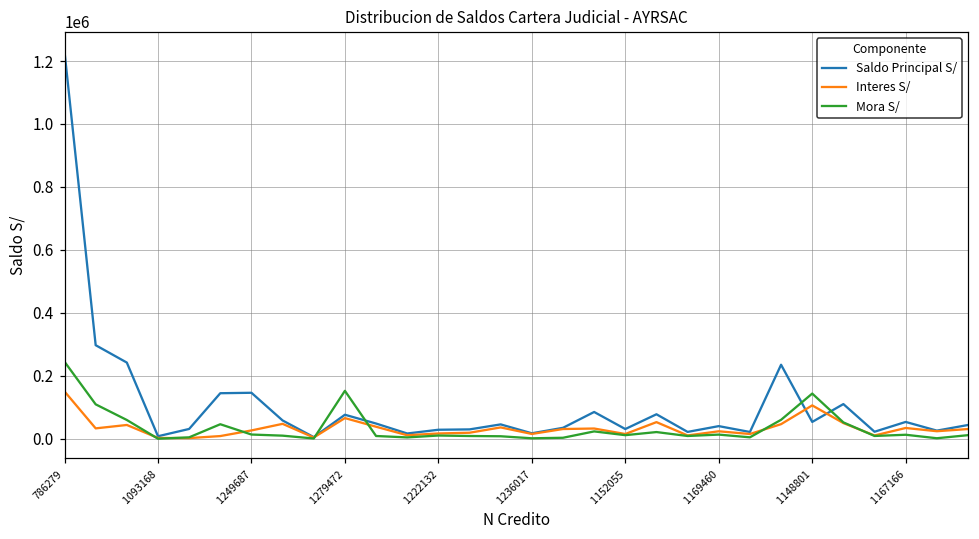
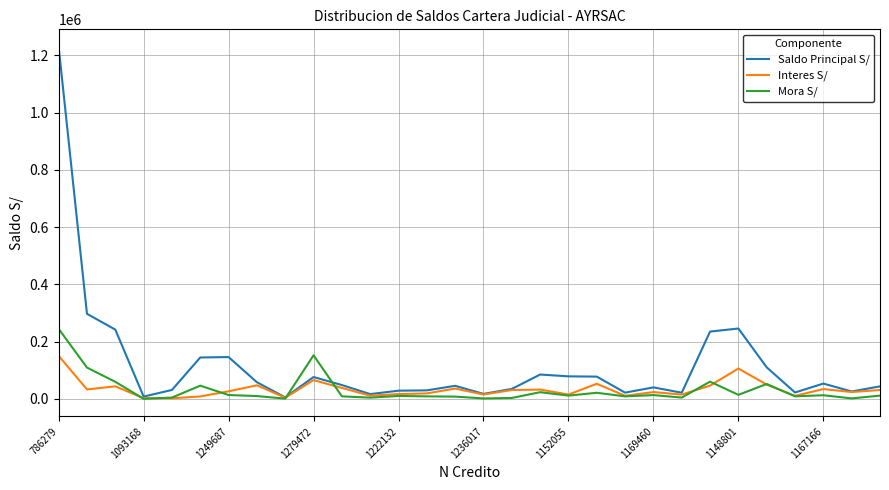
  {
    "Saldo Principal S/": {
      "786279": 1230000,
      "1249687": 150000,
      "1279472": 80000,
      "1222132": 30000,
-     "1152055": 30000,
+     "1152055": 80000,
      "1169460": 40000,
-     "1148801": 50000,
+     "1148801": 250000,
      "1167166": 50000
    },
    "Interes S/": {
      "786279": 150000,
      "1249687": 30000,
      "1279472": 70000,
      "1169460": 20000,
      "1148801": 110000,
      "1167166": 30000
    },
    "Mora S/": {
      "786279": 240000,
      "1249687": 10000,
      "1279472": 150000,
      "1236017": 0,
      "1169460": 10000,
-     "1148801": 140000,
+     "1148801": 10000,
      "1167166": 10000
    }
  }
